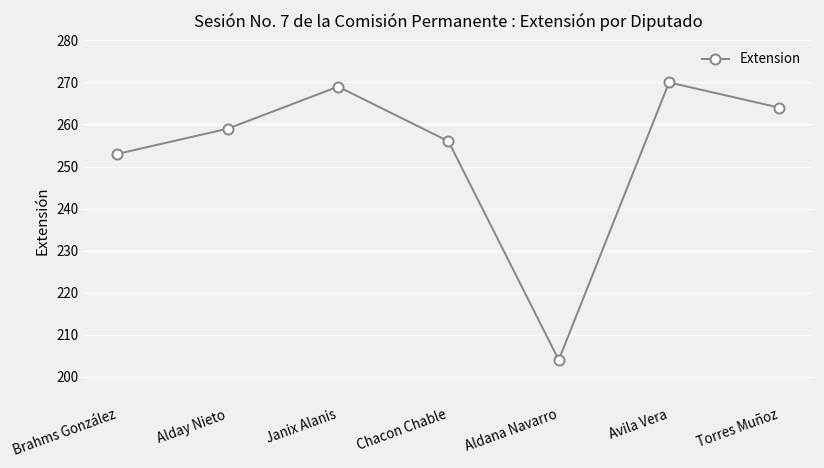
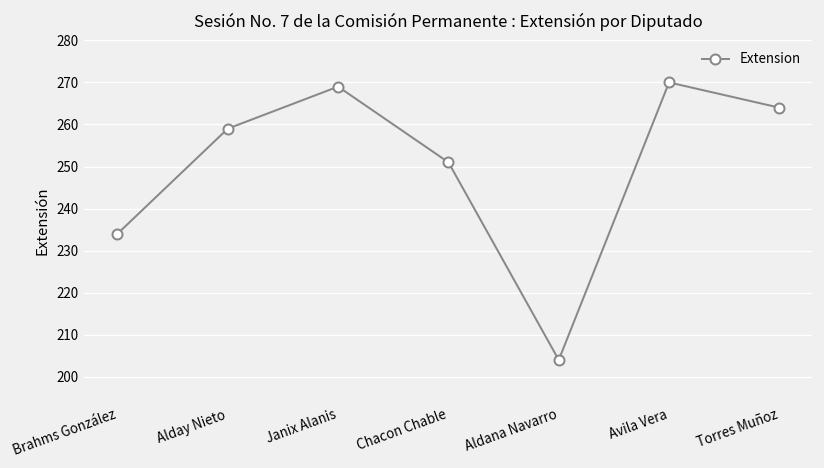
  {
-   "Brahms González": 253,
+   "Brahms González": 234,
    "Alday Nieto": 259,
    "Janix Alanis": 269,
-   "Chacon Chable": 256,
+   "Chacon Chable": 251,
    "Aldana Navarro": 204,
    "Avila Vera": 270,
    "Torres Muñoz": 264
  }
